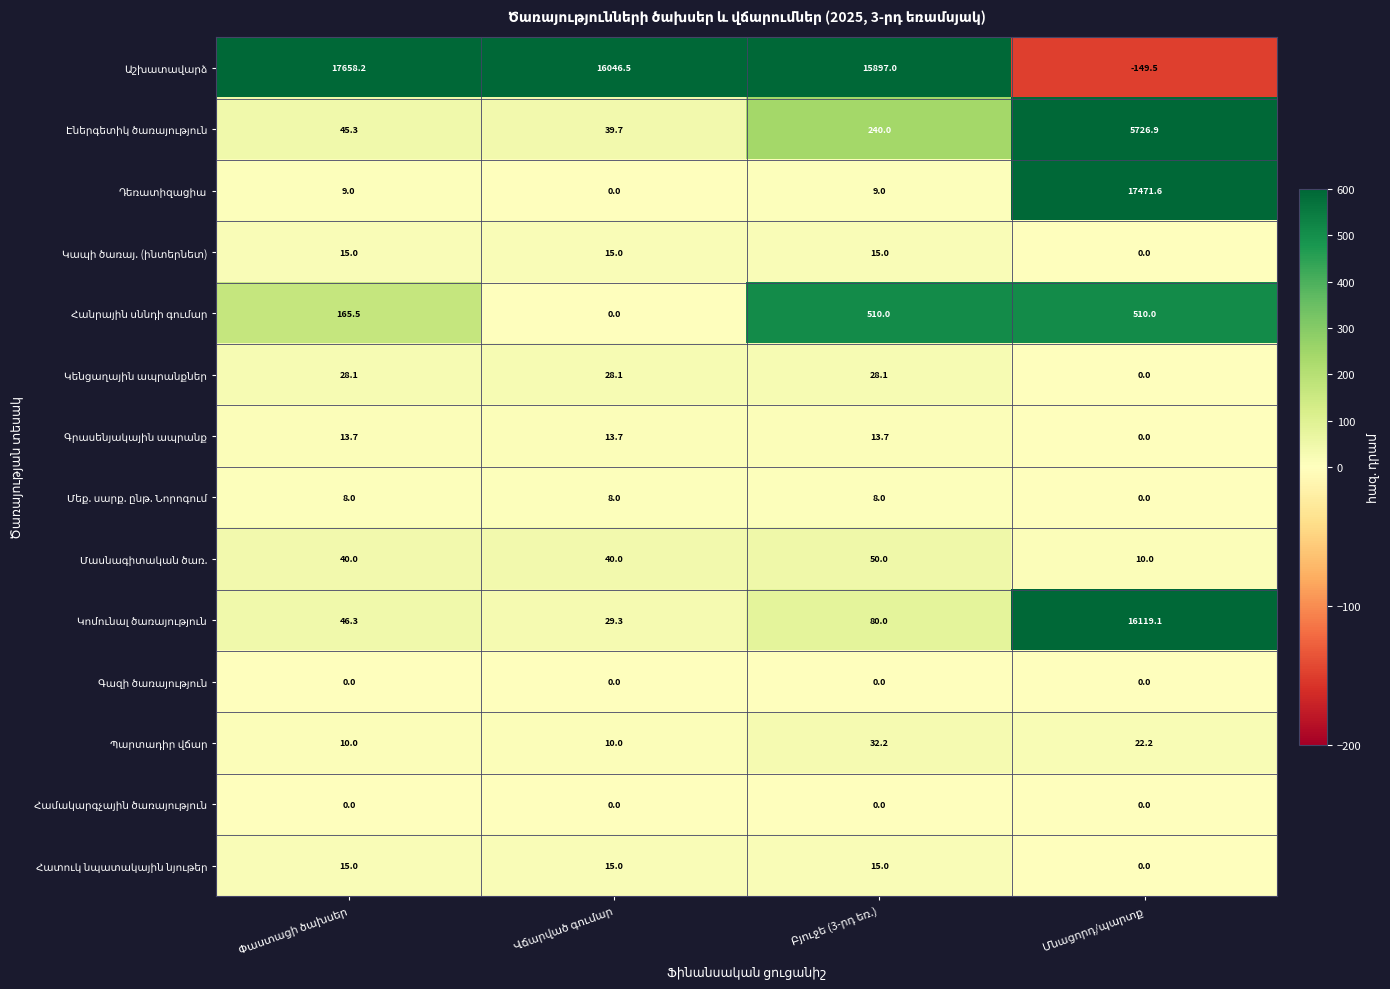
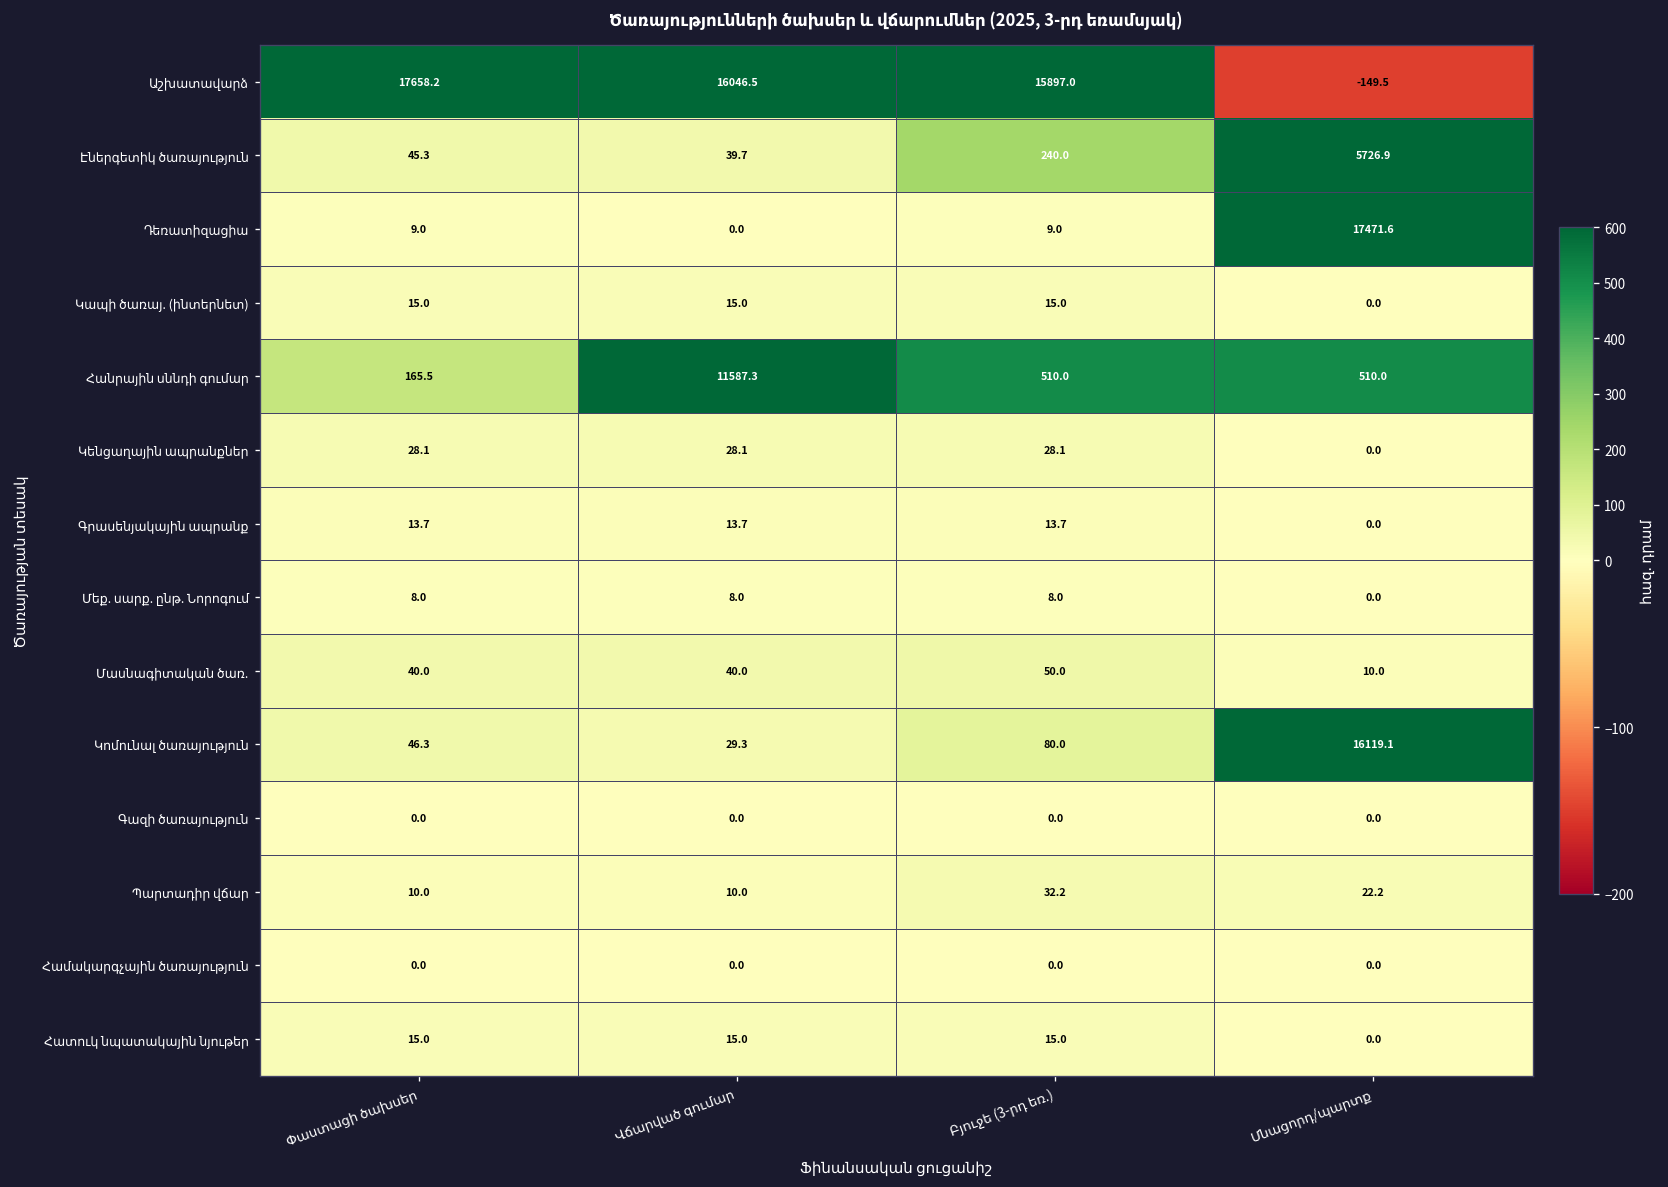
  {
    "Աշխատավարձ": {
      "Փաստացի ծախսեր": 17658.2,
      "Վճարված գումար": 16046.5,
      "Բյուջե (3-րդ եռ.)": 15897.0,
      "Մնացորդ/պարտք": -149.5
    },
    "Էներգետիկ ծառայություն": {
      "Փաստացի ծախսեր": 45.3,
      "Վճարված գումար": 39.7,
      "Բյուջե (3-րդ եռ.)": 240.0,
      "Մնացորդ/պարտք": 5726.9
    },
    "Դեռատիզացիա": {
      "Փաստացի ծախսեր": 9.0,
      "Վճարված գումար": 0.0,
      "Բյուջե (3-րդ եռ.)": 9.0,
      "Մնացորդ/պարտք": 17471.6
    },
    "Կապի ծառայ. (ինտերնետ)": {
      "Փաստացի ծախսեր": 15.0,
      "Վճարված գումար": 15.0,
      "Բյուջե (3-րդ եռ.)": 15.0,
      "Մնացորդ/պարտք": 0.0
    },
    "Հանրային սննդի գումար": {
      "Փաստացի ծախսեր": 165.5,
-     "Վճարված գումար": 0.0,
+     "Վճարված գումար": 11587.3,
      "Բյուջե (3-րդ եռ.)": 510.0,
      "Մնացորդ/պարտք": 510.0
    },
    "Կենցաղային ապրանքներ": {
      "Փաստացի ծախսեր": 28.1,
      "Վճարված գումար": 28.1,
      "Բյուջե (3-րդ եռ.)": 28.1,
      "Մնացորդ/պարտք": 0.0
    },
    "Գրասենյակային ապրանք": {
      "Փաստացի ծախսեր": 13.7,
      "Վճարված գումար": 13.7,
      "Բյուջե (3-րդ եռ.)": 13.7,
      "Մնացորդ/պարտք": 0.0
    },
    "Մեք. սարք. ընթ. Նորոգում": {
      "Փաստացի ծախսեր": 8.0,
      "Վճարված գումար": 8.0,
      "Բյուջե (3-րդ եռ.)": 8.0,
      "Մնացորդ/պարտք": 0.0
    },
    "Մասնագիտական ծառ.": {
      "Փաստացի ծախսեր": 40.0,
      "Վճարված գումար": 40.0,
      "Բյուջե (3-րդ եռ.)": 50.0,
      "Մնացորդ/պարտք": 10.0
    },
    "Կոմունալ ծառայություն": {
      "Փաստացի ծախսեր": 46.3,
      "Վճարված գումար": 29.3,
      "Բյուջե (3-րդ եռ.)": 80.0,
      "Մնացորդ/պարտք": 16119.1
    },
    "Գազի ծառայություն": {
      "Փաստացի ծախսեր": 0.0,
      "Վճարված գումար": 0.0,
      "Բյուջե (3-րդ եռ.)": 0.0,
      "Մնացորդ/պարտք": 0.0
    },
    "Պարտադիր վճար": {
      "Փաստացի ծախսեր": 10.0,
      "Վճարված գումար": 10.0,
      "Բյուջե (3-րդ եռ.)": 32.2,
      "Մնացորդ/պարտք": 22.2
    },
    "Համակարգչային ծառայություն": {
      "Փաստացի ծախսեր": 0.0,
      "Վճարված գումար": 0.0,
      "Բյուջե (3-րդ եռ.)": 0.0,
      "Մնացորդ/պարտք": 0.0
    },
    "Հատուկ նպատակային նյութեր": {
      "Փաստացի ծախսեր": 15.0,
      "Վճարված գումար": 15.0,
      "Բյուջե (3-րդ եռ.)": 15.0,
      "Մնացորդ/պարտք": 0.0
    }
  }
